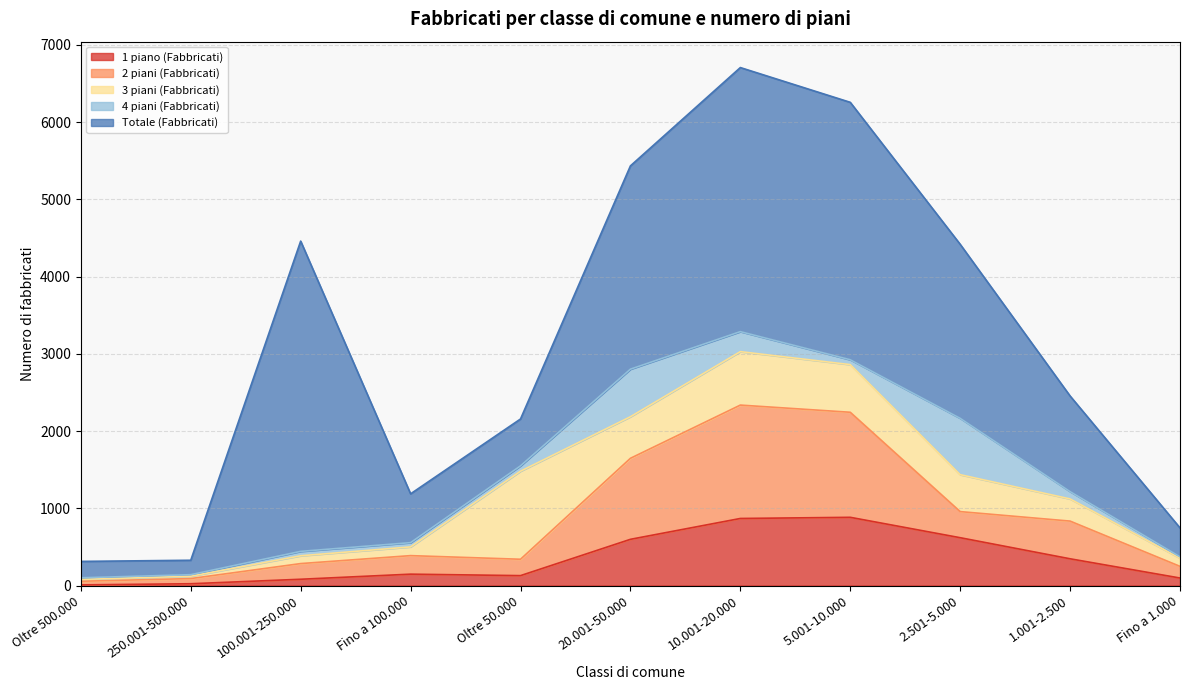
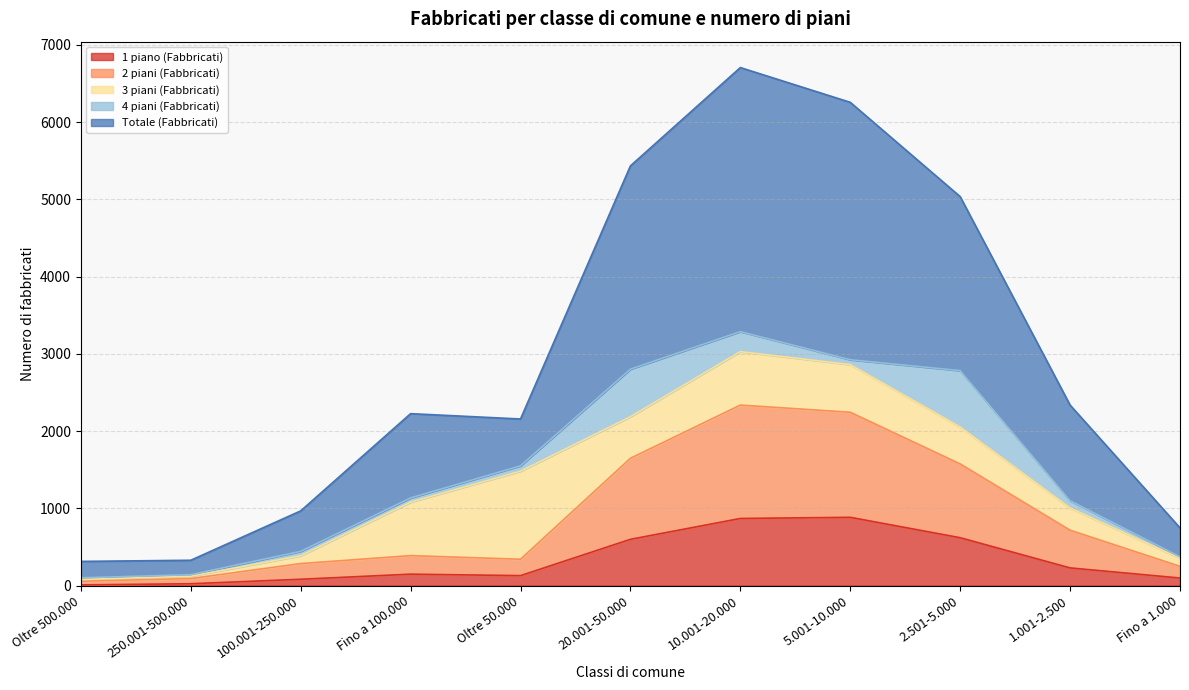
  {
    "1 piano (Fabbricati)": {
      "Oltre 500.000": 0,
      "250.001-500.000": 0,
      "100.001-250.000": 100,
      "Fino a 100.000": 100,
      "Oltre 50.000": 100,
      "20.001-50.000": 600,
      "10.001-20.000": 900,
      "5.001-10.000": 900,
      "2.501-5.000": 600,
-     "1.001-2.500": 300,
+     "1.001-2.500": 200,
      "Fino a 1.000": 100
    },
    "2 piani (Fabbricati)": {
      "100.001-250.000": 200,
      "Fino a 100.000": 200,
      "Oltre 50.000": 200,
      "20.001-50.000": 1000,
      "10.001-20.000": 1500,
      "5.001-10.000": 1400,
-     "2.501-5.000": 300,
+     "2.501-5.000": 1000,
      "1.001-2.500": 500,
      "Fino a 1.000": 200
    },
    "3 piani (Fabbricati)": {
      "100.001-250.000": 100,
-     "Fino a 100.000": 100,
+     "Fino a 100.000": 700,
      "Oltre 50.000": 1100,
      "20.001-50.000": 500,
      "10.001-20.000": 700,
      "5.001-10.000": 600,
      "2.501-5.000": 500,
      "1.001-2.500": 300
    },
    "4 piani (Fabbricati)": {
      "100.001-250.000": 100,
      "Fino a 100.000": 100,
      "Oltre 50.000": 100,
      "20.001-50.000": 600,
      "10.001-20.000": 300,
      "5.001-10.000": 100,
      "2.501-5.000": 700,
      "1.001-2.500": 100
    },
    "Totale (Fabbricati)": {
      "Oltre 500.000": 200,
      "250.001-500.000": 200,
-     "100.001-250.000": 4000,
-     "Fino a 100.000": 600,
+     "100.001-250.000": 500,
+     "Fino a 100.000": 1100,
      "Oltre 50.000": 600,
      "20.001-50.000": 2600,
      "10.001-20.000": 3400,
      "5.001-10.000": 3300,
      "2.501-5.000": 2300,
      "1.001-2.500": 1200,
      "Fino a 1.000": 400
    }
  }
